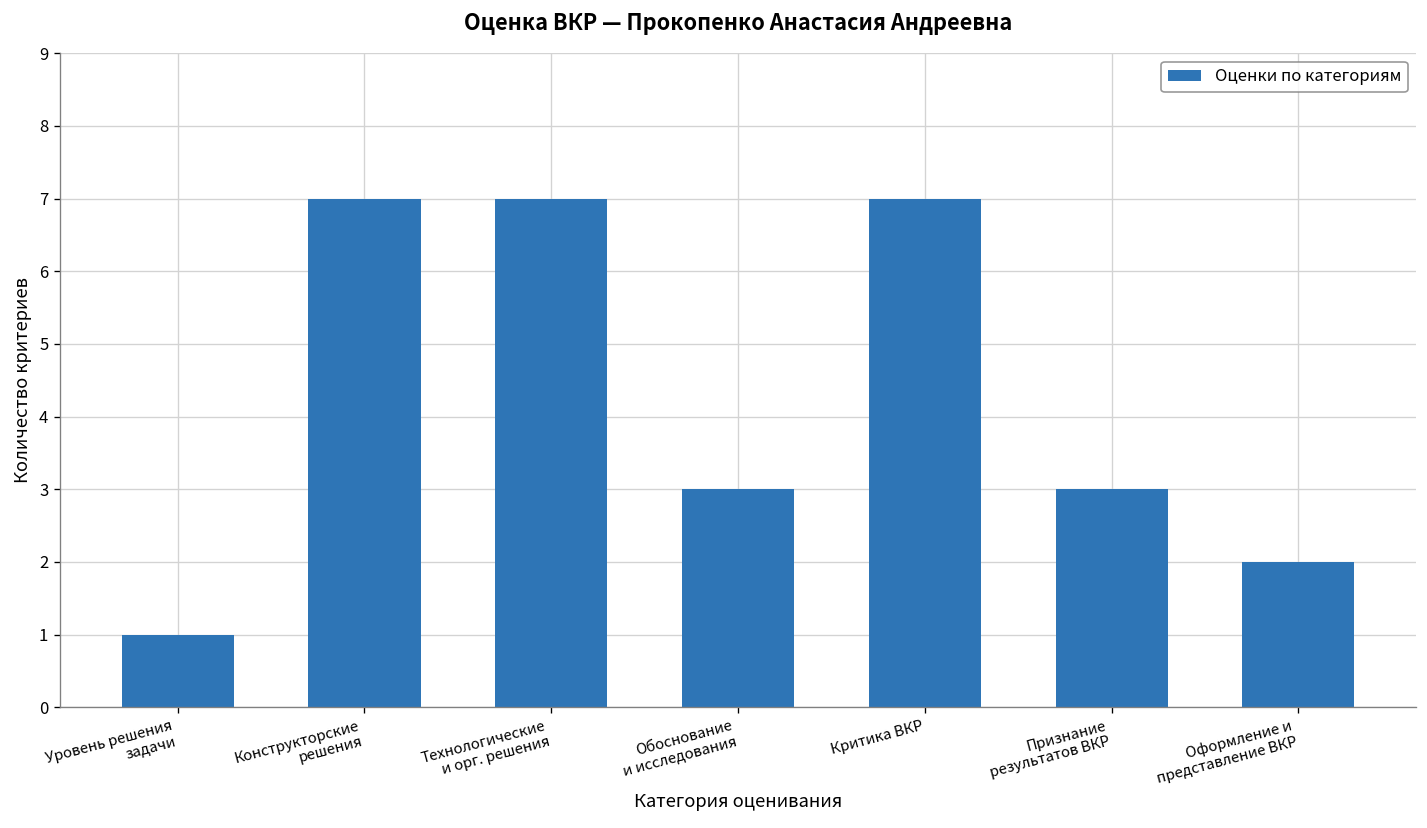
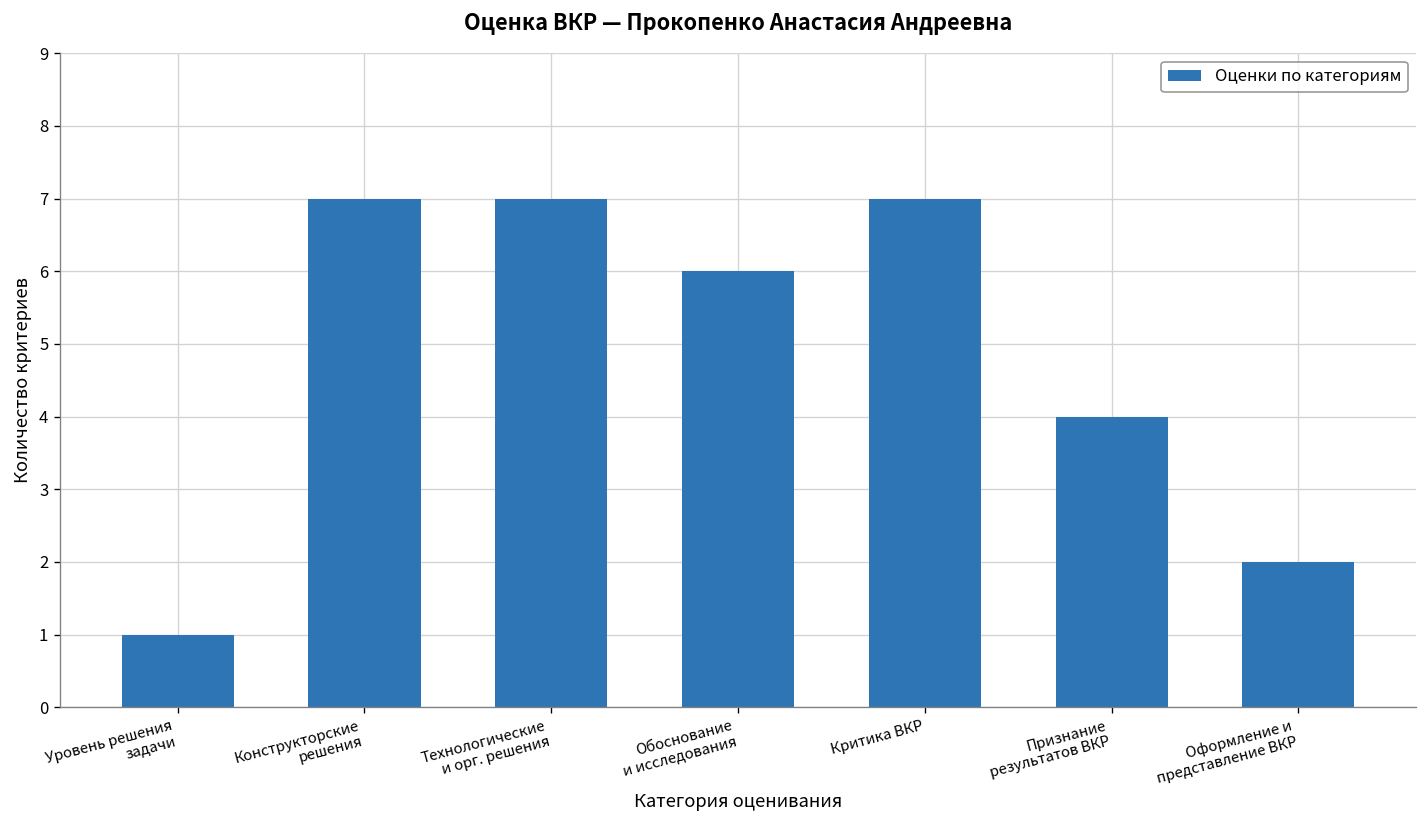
  {
    "Уровень решения задачи": 1,
    "Конструкторские решения": 7,
    "Технологические и орг. решения": 7,
-   "Обоснование и исследования": 3,
+   "Обоснование и исследования": 6,
    "Критика ВКР": 7,
-   "Признание результатов ВКР": 3,
+   "Признание результатов ВКР": 4,
    "Оформление и представление ВКР": 2
  }
